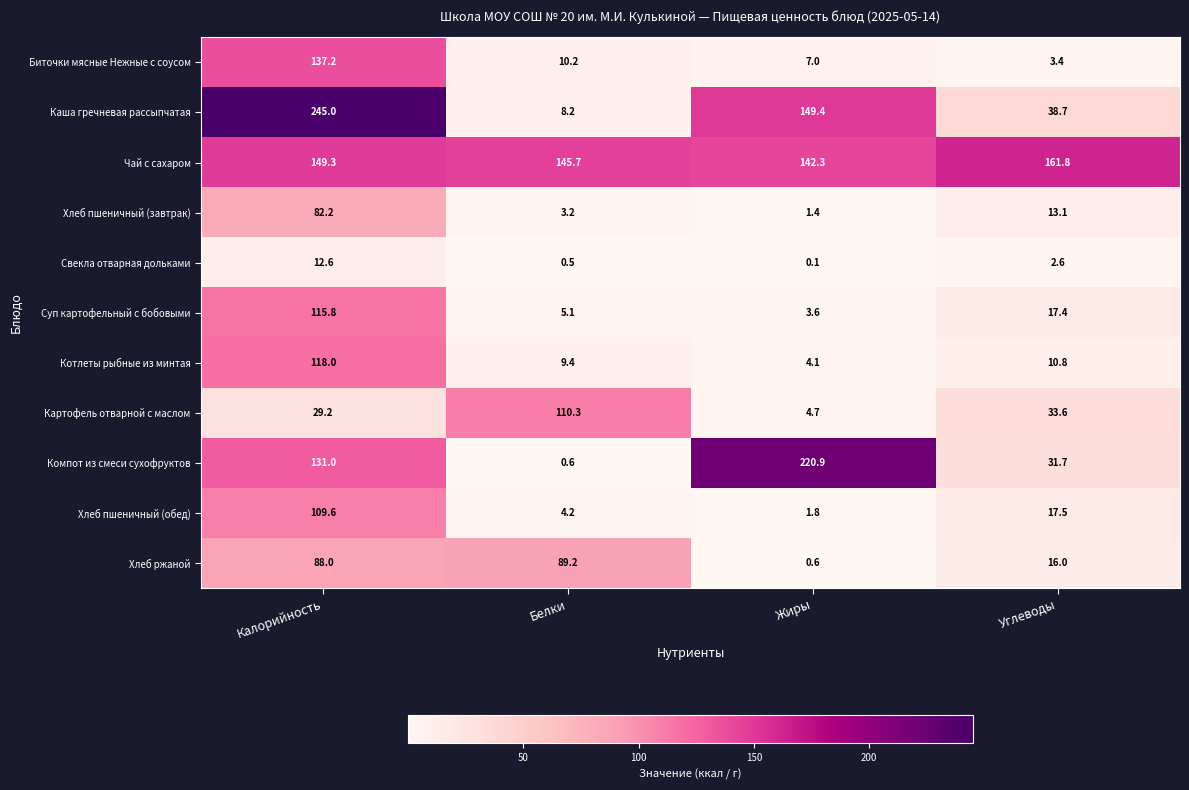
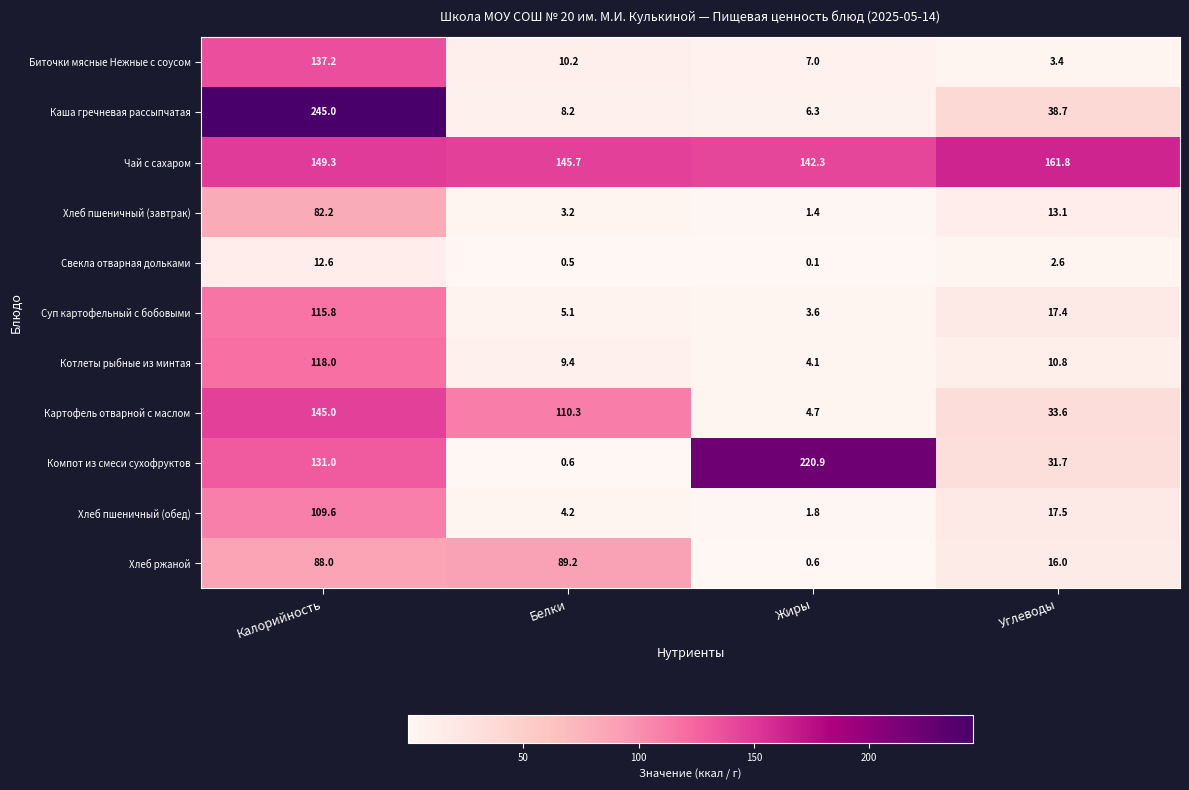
  {
    "Биточки мясные Нежные с соусом": {
      "Калорийность": 137.2,
      "Белки": 10.2,
      "Жиры": 7.0,
      "Углеводы": 3.4
    },
    "Каша гречневая рассыпчатая": {
      "Калорийность": 245.0,
      "Белки": 8.2,
-     "Жиры": 149.4,
+     "Жиры": 6.3,
      "Углеводы": 38.7
    },
    "Чай с сахаром": {
      "Калорийность": 149.3,
      "Белки": 145.7,
      "Жиры": 142.3,
      "Углеводы": 161.8
    },
    "Хлеб пшеничный (завтрак)": {
      "Калорийность": 82.2,
      "Белки": 3.2,
      "Жиры": 1.4,
      "Углеводы": 13.1
    },
    "Свекла отварная дольками": {
      "Калорийность": 12.6,
      "Белки": 0.5,
      "Жиры": 0.1,
      "Углеводы": 2.6
    },
    "Суп картофельный с бобовыми": {
      "Калорийность": 115.8,
      "Белки": 5.1,
      "Жиры": 3.6,
      "Углеводы": 17.4
    },
    "Котлеты рыбные из минтая": {
      "Калорийность": 118.0,
      "Белки": 9.4,
      "Жиры": 4.1,
      "Углеводы": 10.8
    },
    "Картофель отварной с маслом": {
-     "Калорийность": 29.2,
+     "Калорийность": 145.0,
      "Белки": 110.3,
      "Жиры": 4.7,
      "Углеводы": 33.6
    },
    "Компот из смеси сухофруктов": {
      "Калорийность": 131.0,
      "Белки": 0.6,
      "Жиры": 220.9,
      "Углеводы": 31.7
    },
    "Хлеб пшеничный (обед)": {
      "Калорийность": 109.6,
      "Белки": 4.2,
      "Жиры": 1.8,
      "Углеводы": 17.5
    },
    "Хлеб ржаной": {
      "Калорийность": 88.0,
      "Белки": 89.2,
      "Жиры": 0.6,
      "Углеводы": 16.0
    }
  }
